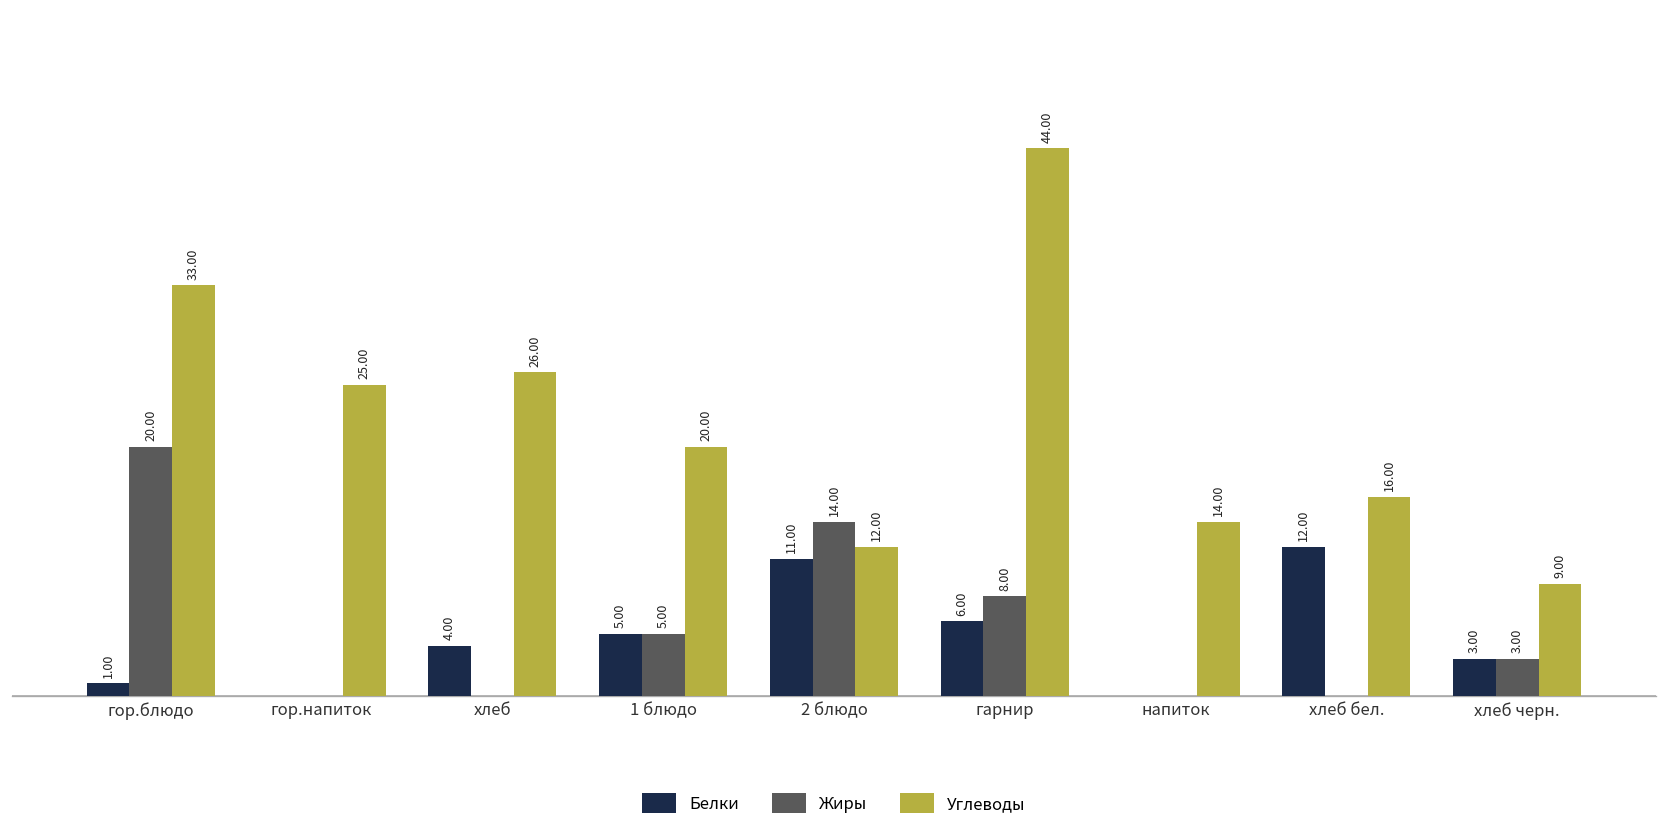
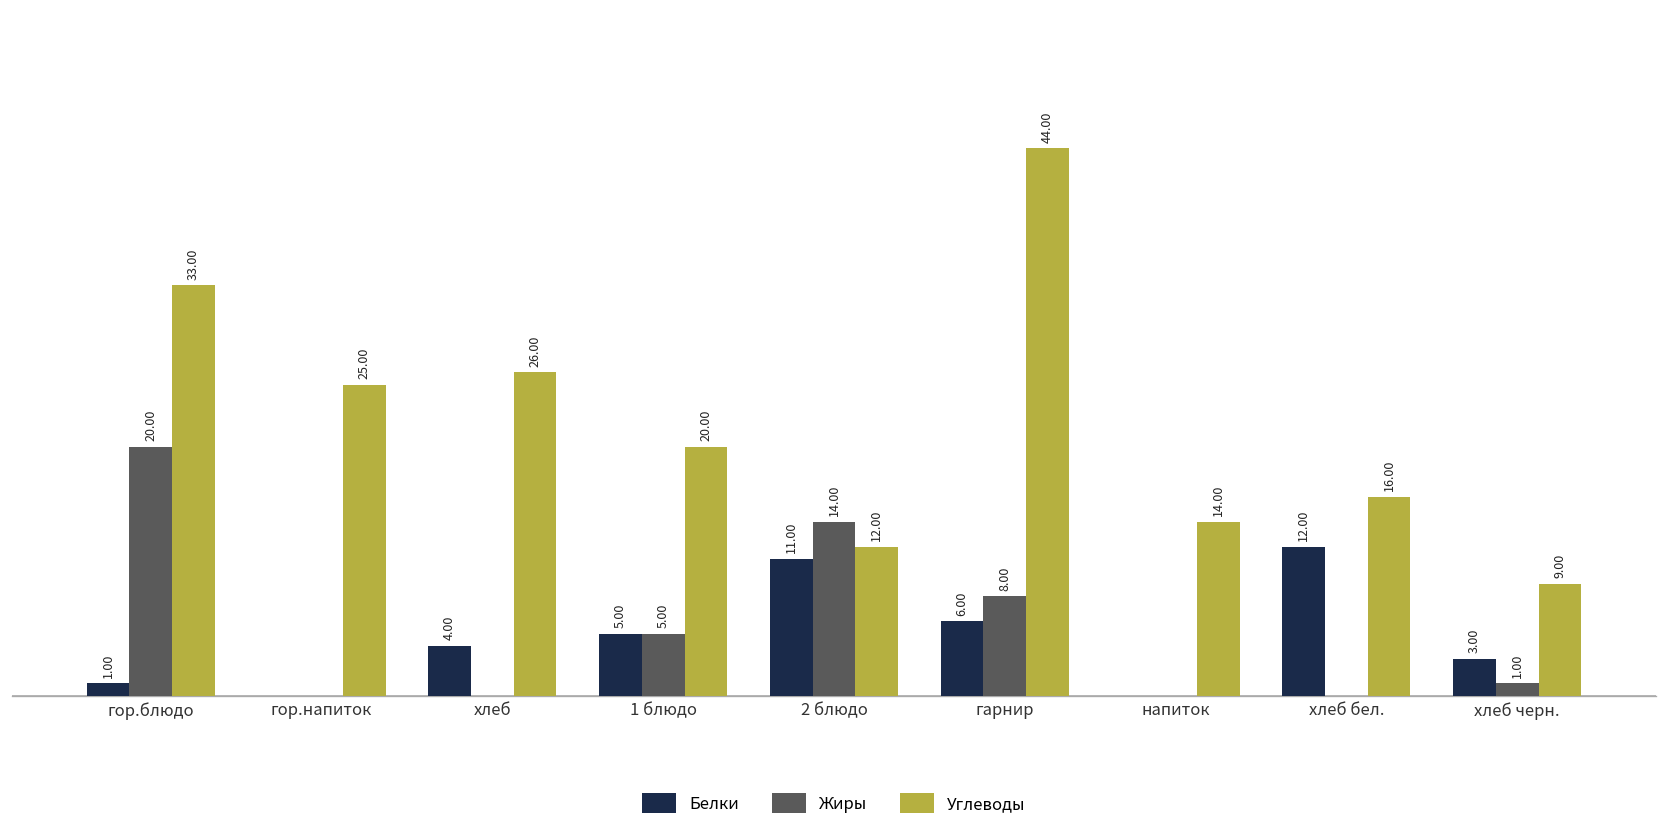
  {
    "Белки": {
      "гор.блюдо": 1.00,
      "хлеб": 4.00,
      "1 блюдо": 5.00,
      "2 блюдо": 11.00,
      "гарнир": 6.00,
      "хлеб бел.": 12.00,
      "хлеб черн.": 3.00
    },
    "Жиры": {
      "гор.блюдо": 20.00,
      "1 блюдо": 5.00,
      "2 блюдо": 14.00,
      "гарнир": 8.00,
-     "хлеб черн.": 3.00
+     "хлеб черн.": 1.00
    },
    "Углеводы": {
      "гор.блюдо": 33.00,
      "гор.напиток": 25.00,
      "хлеб": 26.00,
      "1 блюдо": 20.00,
      "2 блюдо": 12.00,
      "гарнир": 44.00,
      "напиток": 14.00,
      "хлеб бел.": 16.00,
      "хлеб черн.": 9.00
    }
  }
